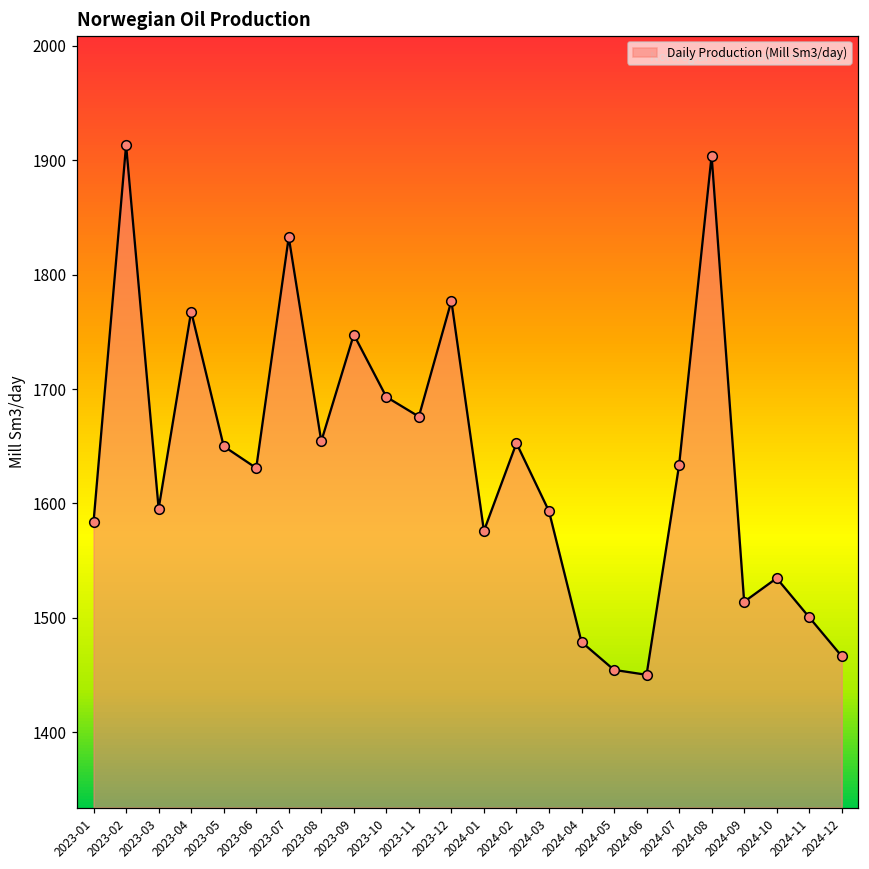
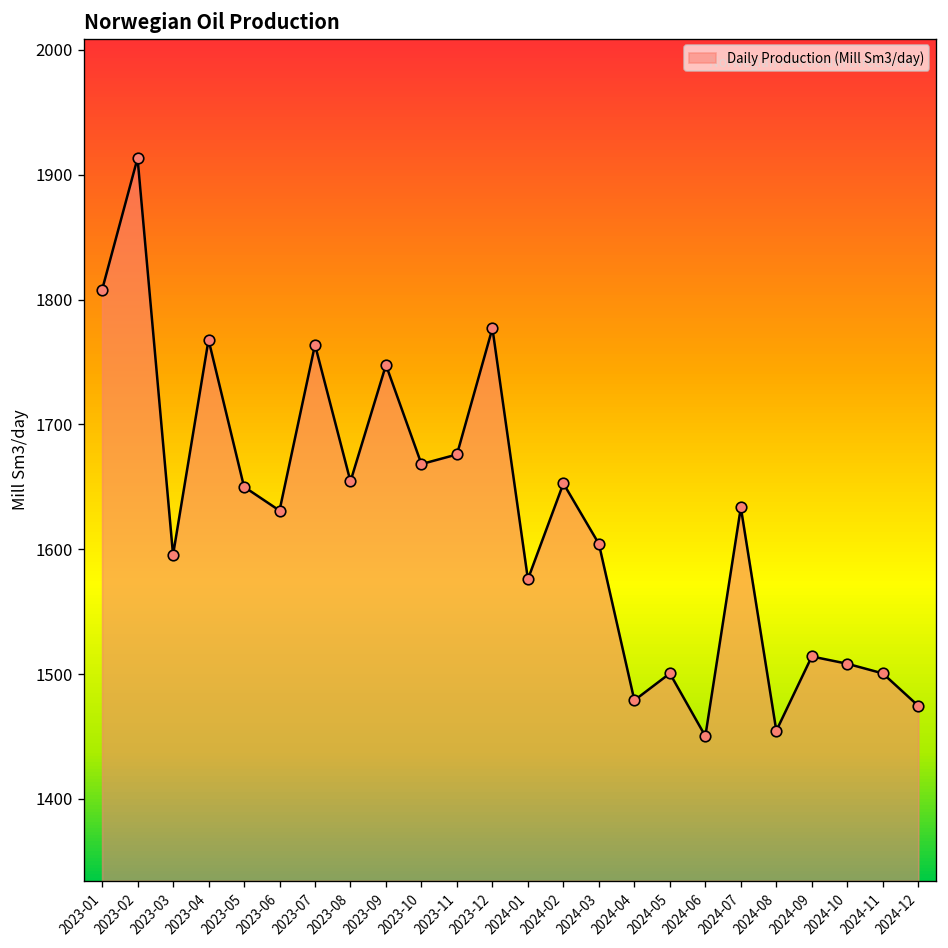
  {
-   "2023-01": 1584,
+   "2023-01": 1808,
    "2023-02": 1913,
    "2023-03": 1595,
    "2023-04": 1768,
    "2023-05": 1650,
    "2023-06": 1631,
-   "2023-07": 1833,
+   "2023-07": 1764,
    "2023-08": 1654,
    "2023-09": 1748,
-   "2023-10": 1693,
+   "2023-10": 1668,
    "2023-11": 1676,
    "2023-12": 1777,
    "2024-01": 1576,
    "2024-02": 1653,
-   "2024-03": 1593,
+   "2024-03": 1604,
    "2024-04": 1479,
-   "2024-05": 1455,
+   "2024-05": 1501,
    "2024-06": 1450,
    "2024-07": 1633,
-   "2024-08": 1904,
+   "2024-08": 1455,
    "2024-09": 1514,
-   "2024-10": 1535,
+   "2024-10": 1508,
    "2024-11": 1501,
-   "2024-12": 1466
+   "2024-12": 1475
  }
